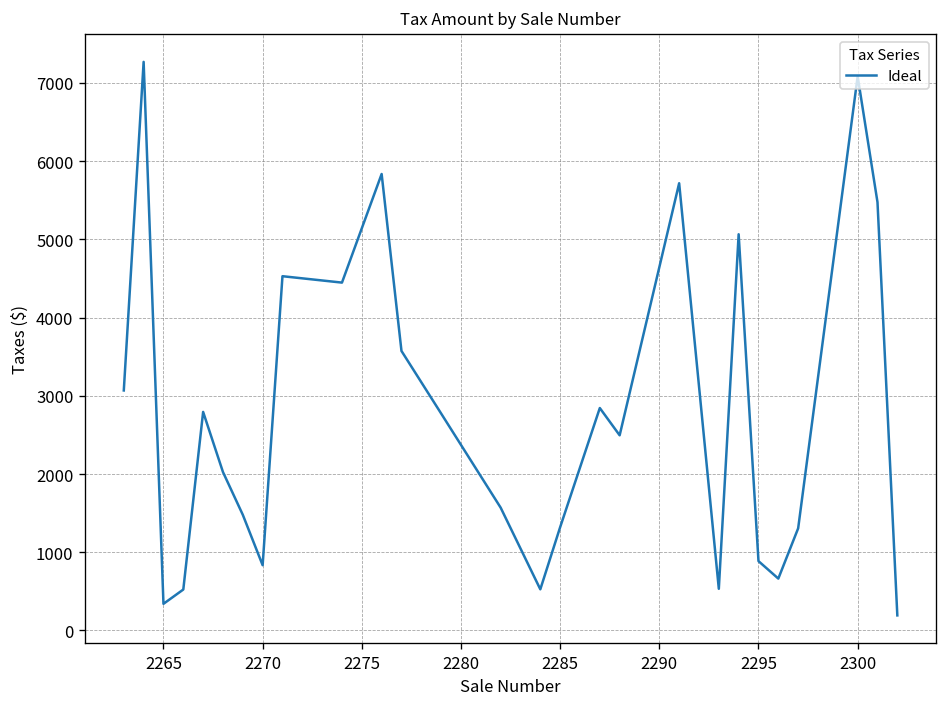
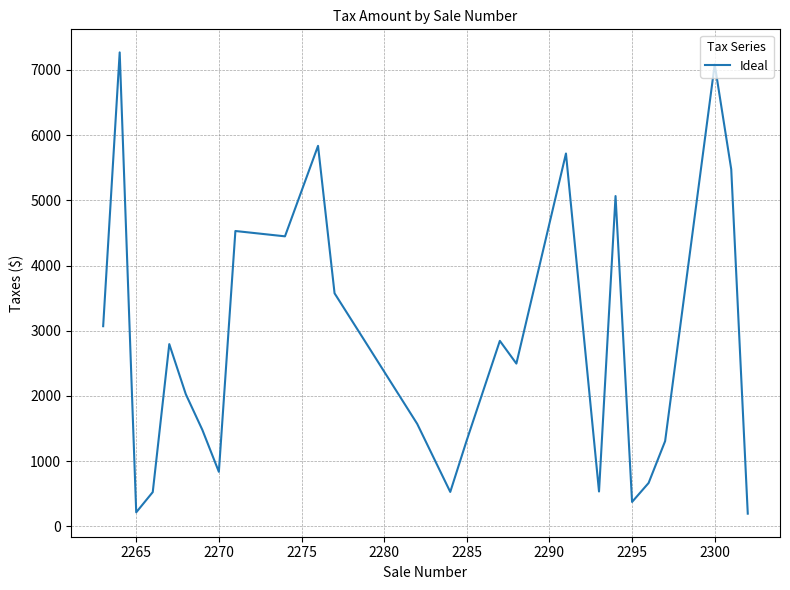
  {
-   "2265": 300,
+   "2265": 200,
    "2270": 800,
    "2285": 1300,
-   "2295": 900
+   "2295": 400
  }
